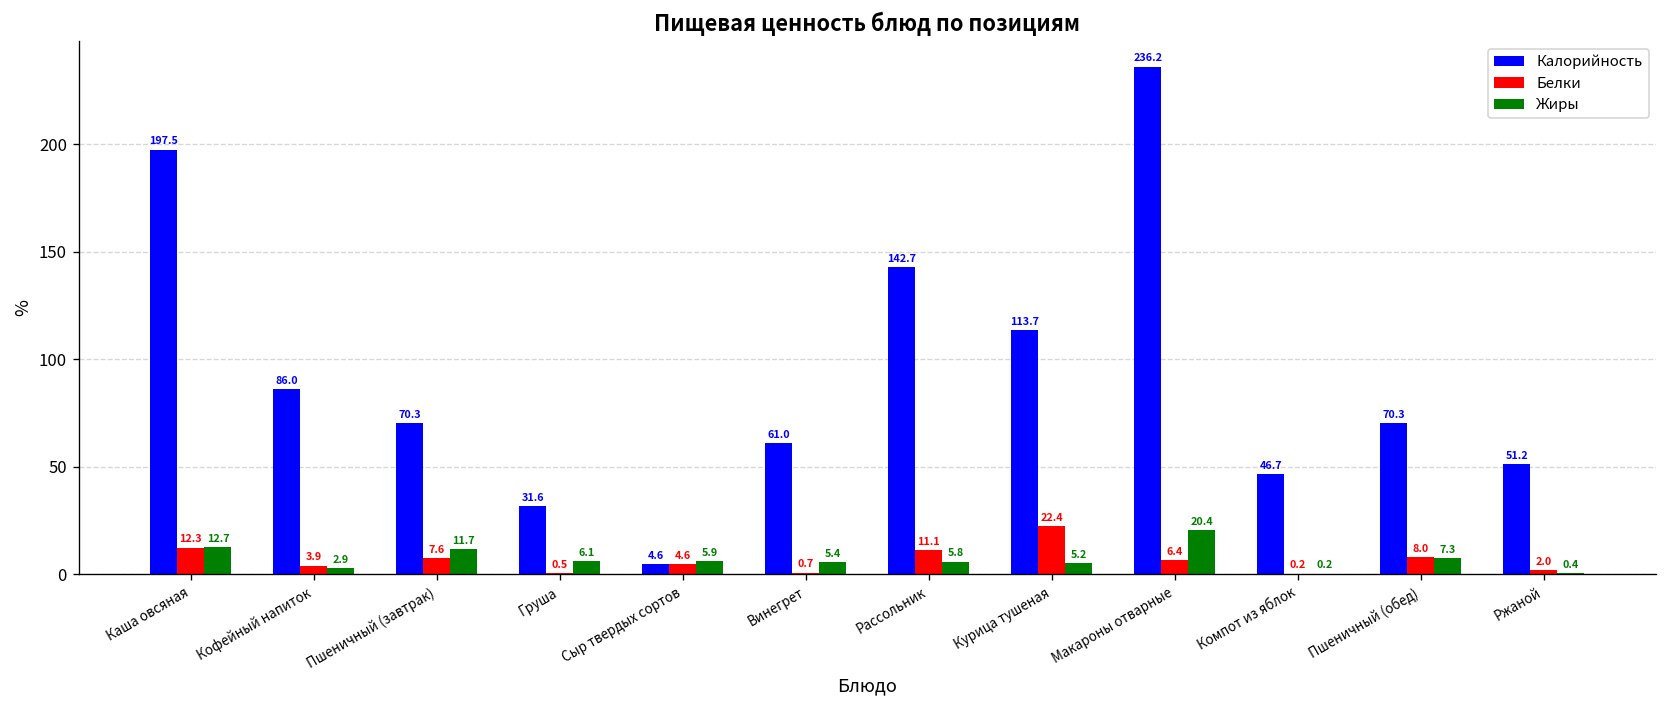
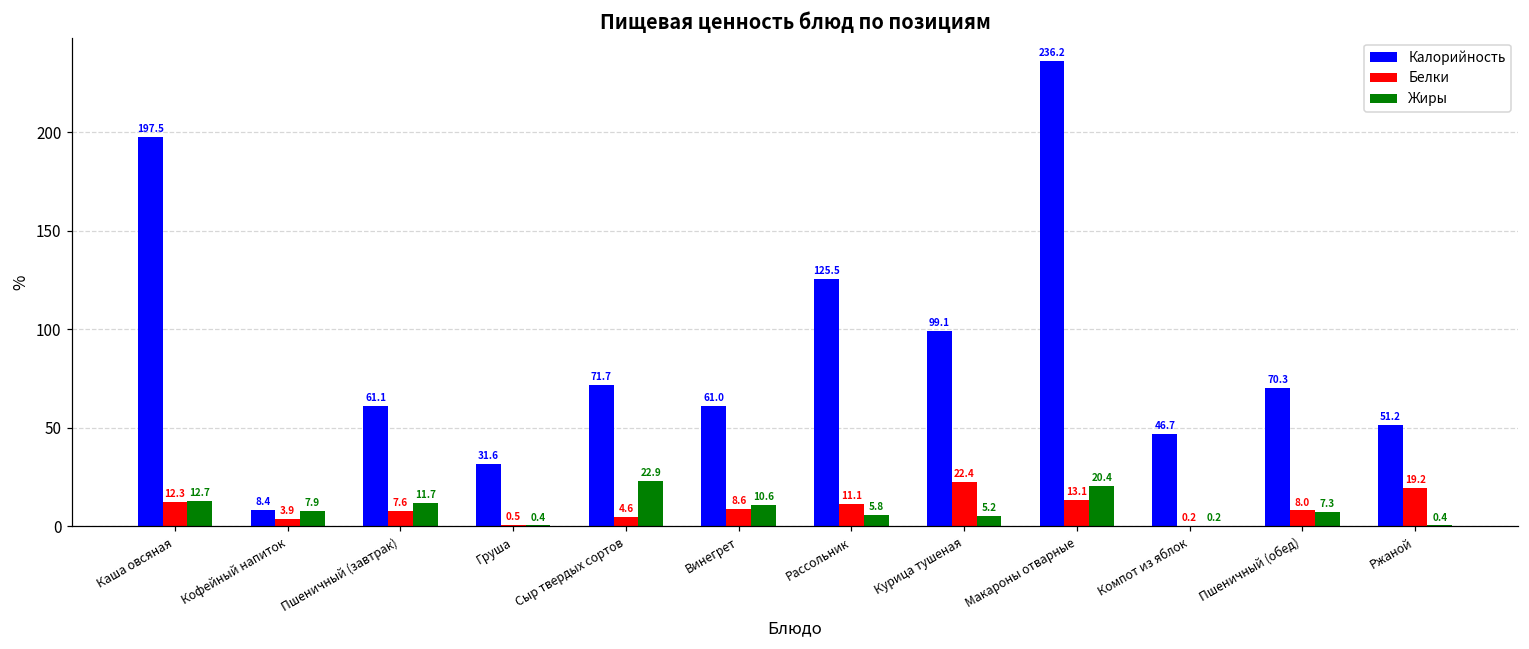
  {
    "Калорийность": {
      "Каша овсяная": 197.5,
-     "Кофейный напиток": 86.0,
-     "Пшеничный (завтрак)": 70.3,
+     "Кофейный напиток": 8.4,
+     "Пшеничный (завтрак)": 61.1,
      "Груша": 31.6,
-     "Сыр твердых сортов": 4.6,
+     "Сыр твердых сортов": 71.7,
      "Винегрет": 61.0,
-     "Рассольник": 142.7,
-     "Курица тушеная": 113.7,
+     "Рассольник": 125.5,
+     "Курица тушеная": 99.1,
      "Макароны отварные": 236.2,
      "Компот из яблок": 46.7,
      "Пшеничный (обед)": 70.3,
      "Ржаной": 51.2
    },
    "Белки": {
      "Каша овсяная": 12.3,
      "Кофейный напиток": 3.9,
      "Пшеничный (завтрак)": 7.6,
      "Груша": 0.5,
      "Сыр твердых сортов": 4.6,
-     "Винегрет": 0.7,
+     "Винегрет": 8.6,
      "Рассольник": 11.1,
      "Курица тушеная": 22.4,
-     "Макароны отварные": 6.4,
+     "Макароны отварные": 13.1,
      "Компот из яблок": 0.2,
      "Пшеничный (обед)": 8.0,
-     "Ржаной": 2.0
+     "Ржаной": 19.2
    },
    "Жиры": {
      "Каша овсяная": 12.7,
-     "Кофейный напиток": 2.9,
+     "Кофейный напиток": 7.9,
      "Пшеничный (завтрак)": 11.7,
-     "Груша": 6.1,
-     "Сыр твердых сортов": 5.9,
-     "Винегрет": 5.4,
+     "Груша": 0.4,
+     "Сыр твердых сортов": 22.9,
+     "Винегрет": 10.6,
      "Рассольник": 5.8,
      "Курица тушеная": 5.2,
      "Макароны отварные": 20.4,
      "Компот из яблок": 0.2,
      "Пшеничный (обед)": 7.3,
      "Ржаной": 0.4
    }
  }
